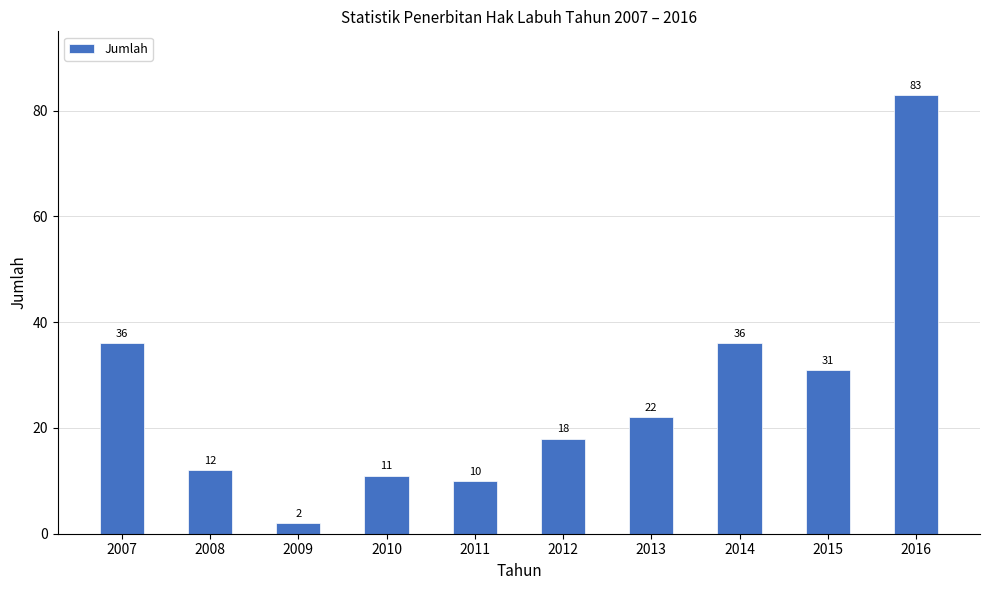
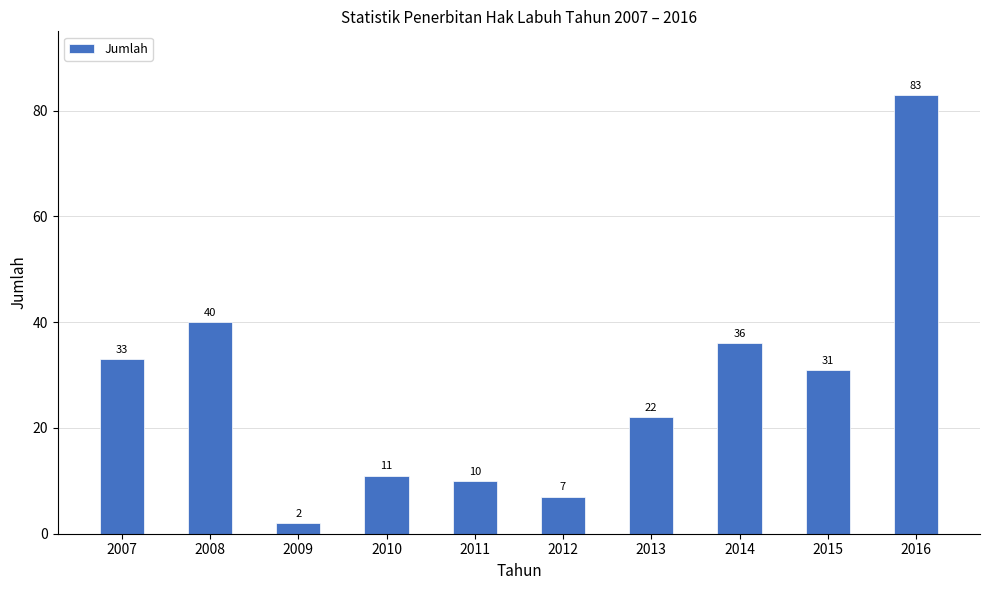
  {
-   "2007": 36,
-   "2008": 12,
+   "2007": 33,
+   "2008": 40,
    "2009": 2,
    "2010": 11,
    "2011": 10,
-   "2012": 18,
+   "2012": 7,
    "2013": 22,
    "2014": 36,
    "2015": 31,
    "2016": 83
  }
